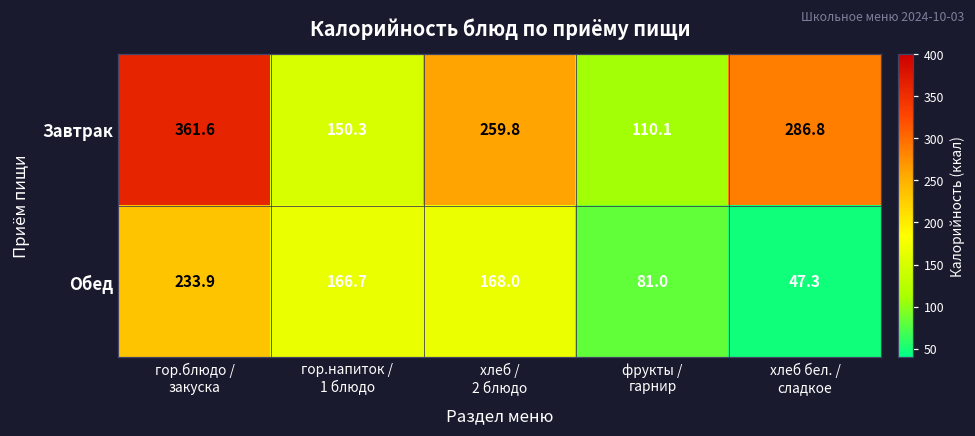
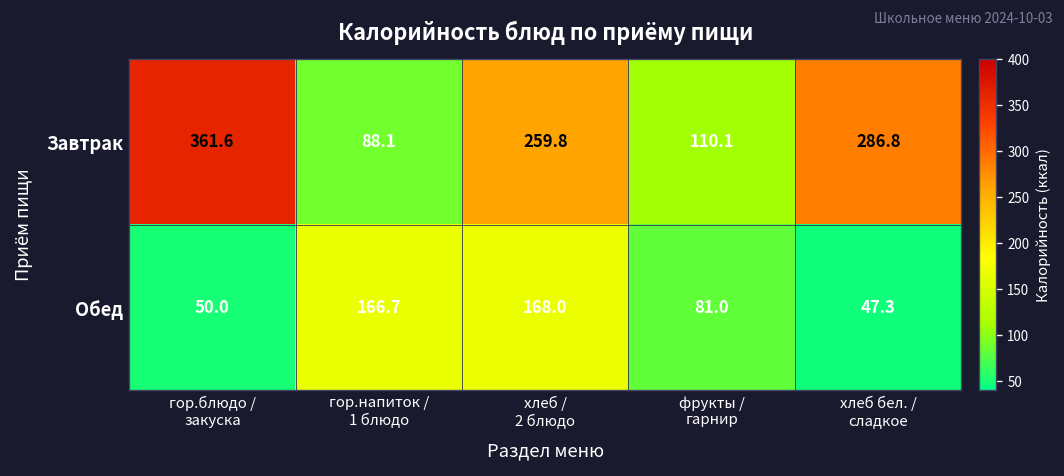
  {
    "Завтрак": {
      "гор.блюдо / закуска": 361.6,
-     "гор.напиток / 1 блюдо": 150.3,
+     "гор.напиток / 1 блюдо": 88.1,
      "хлеб / 2 блюдо": 259.8,
      "фрукты / гарнир": 110.1,
      "хлеб бел. / сладкое": 286.8
    },
    "Обед": {
-     "гор.блюдо / закуска": 233.9,
+     "гор.блюдо / закуска": 50.0,
      "гор.напиток / 1 блюдо": 166.7,
      "хлеб / 2 блюдо": 168.0,
      "фрукты / гарнир": 81.0,
      "хлеб бел. / сладкое": 47.3
    }
  }
